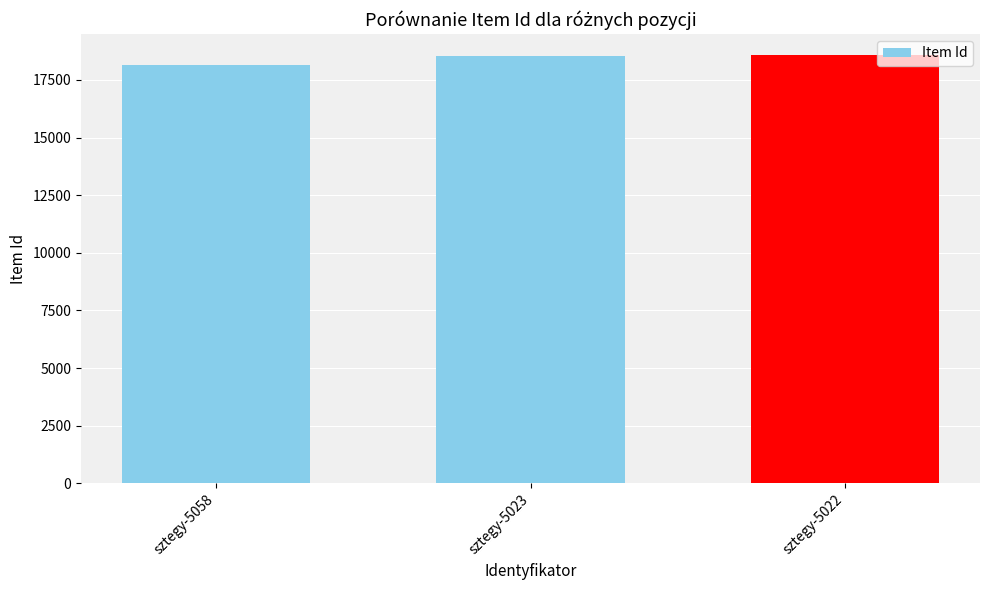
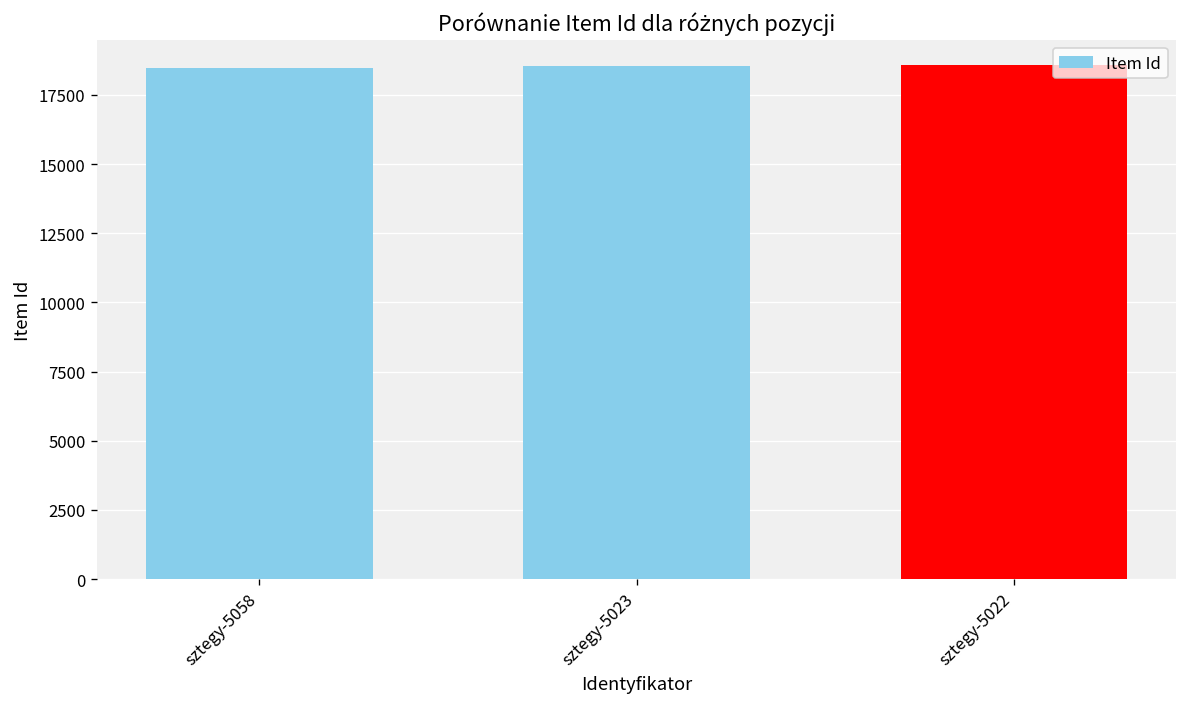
  {
-   "sztegy-5058": 18100,
+   "sztegy-5058": 18500,
    "sztegy-5023": 18500,
    "sztegy-5022": 18600
  }
